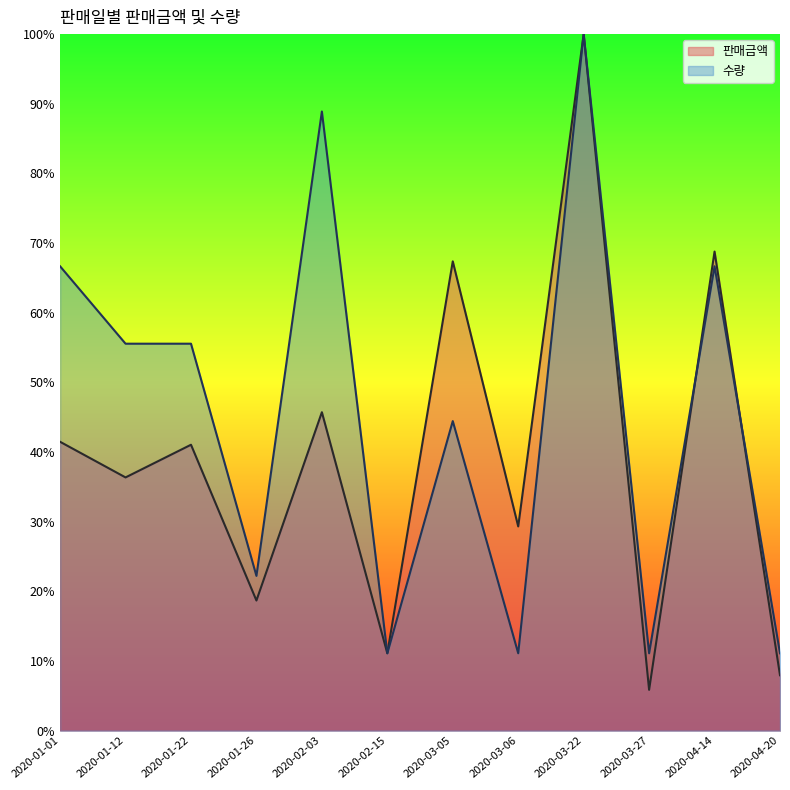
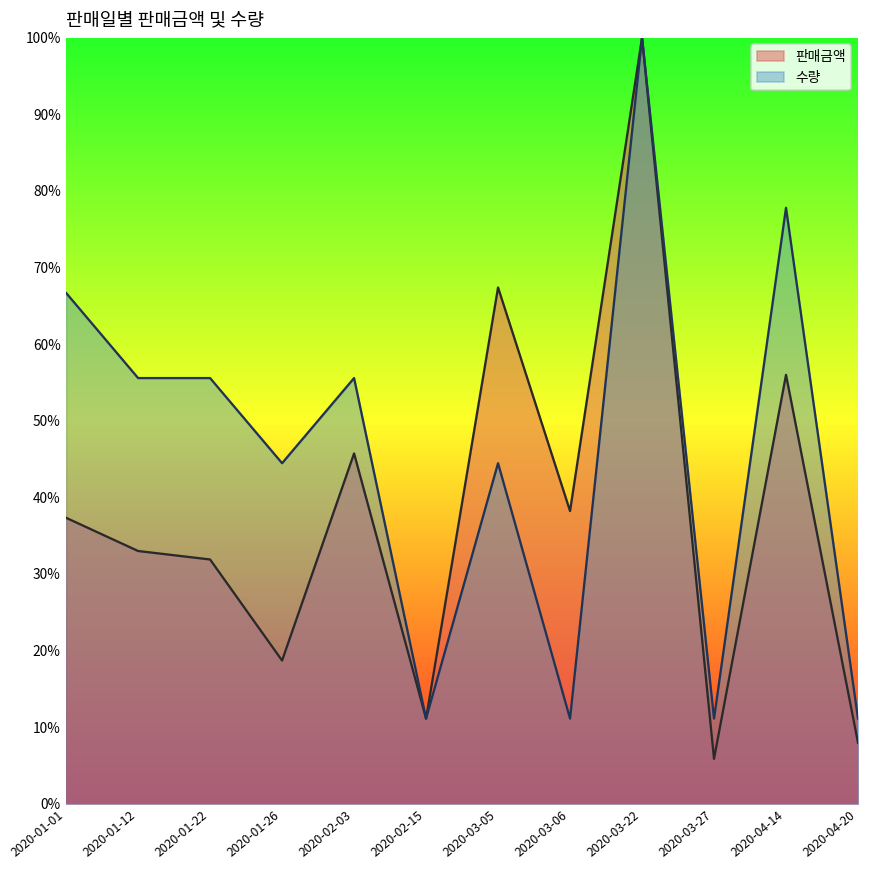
  {
    "판매금액": {
-     "2020-01-01": "41%",
-     "2020-01-12": "36%",
-     "2020-01-22": "41%",
+     "2020-01-01": "37%",
+     "2020-01-12": "33%",
+     "2020-01-22": "32%",
      "2020-01-26": "19%",
      "2020-02-03": "46%",
      "2020-03-05": "67%",
-     "2020-03-06": "29%",
+     "2020-03-06": "38%",
      "2020-03-27": "6%",
-     "2020-04-14": "69%",
+     "2020-04-14": "56%",
      "2020-04-20": "8%"
    },
    "수량": {
      "2020-01-01": "67%",
      "2020-01-12": "56%",
      "2020-01-22": "56%",
-     "2020-01-26": "22%",
-     "2020-02-03": "89%",
+     "2020-01-26": "44%",
+     "2020-02-03": "56%",
      "2020-03-05": "44%",
      "2020-03-06": "11%",
      "2020-03-27": "11%",
-     "2020-04-14": "67%",
+     "2020-04-14": "78%",
      "2020-04-20": "11%"
    }
  }
